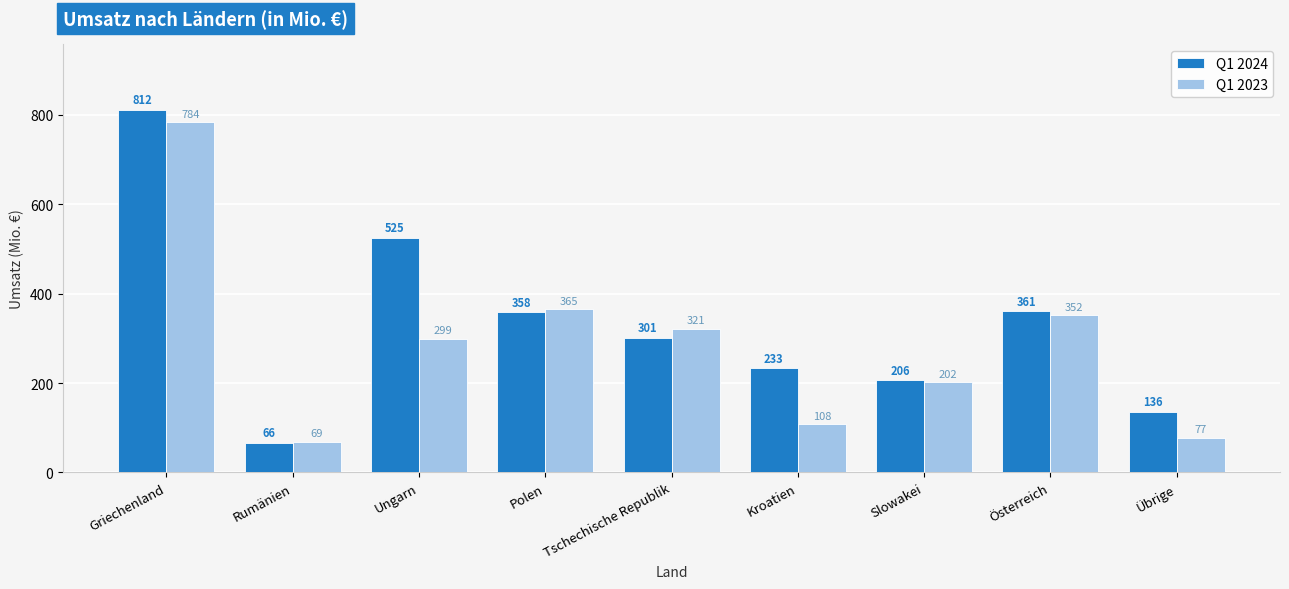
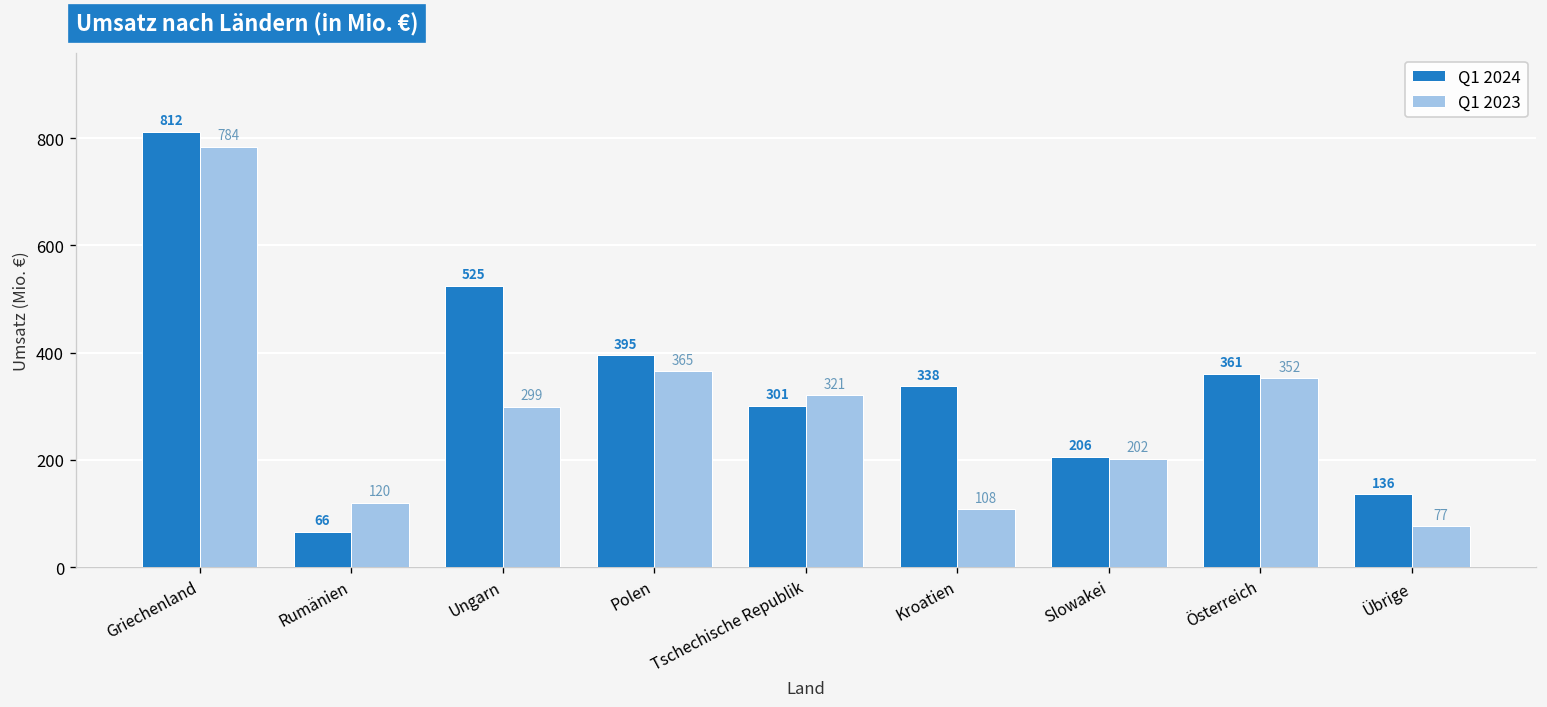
  {
    "Q1 2024": {
      "Griechenland": 812,
      "Rumänien": 66,
      "Ungarn": 525,
-     "Polen": 358,
+     "Polen": 395,
      "Tschechische Republik": 301,
-     "Kroatien": 233,
+     "Kroatien": 338,
      "Slowakei": 206,
      "Österreich": 361,
      "Übrige": 136
    },
    "Q1 2023": {
      "Griechenland": 784,
-     "Rumänien": 69,
+     "Rumänien": 120,
      "Ungarn": 299,
      "Polen": 365,
      "Tschechische Republik": 321,
      "Kroatien": 108,
      "Slowakei": 202,
      "Österreich": 352,
      "Übrige": 77
    }
  }
